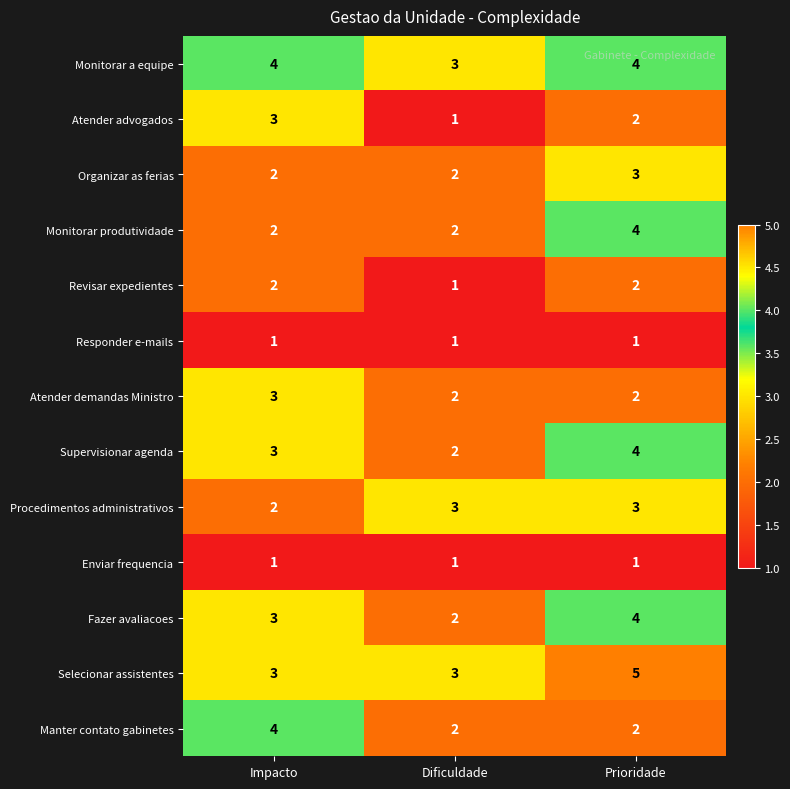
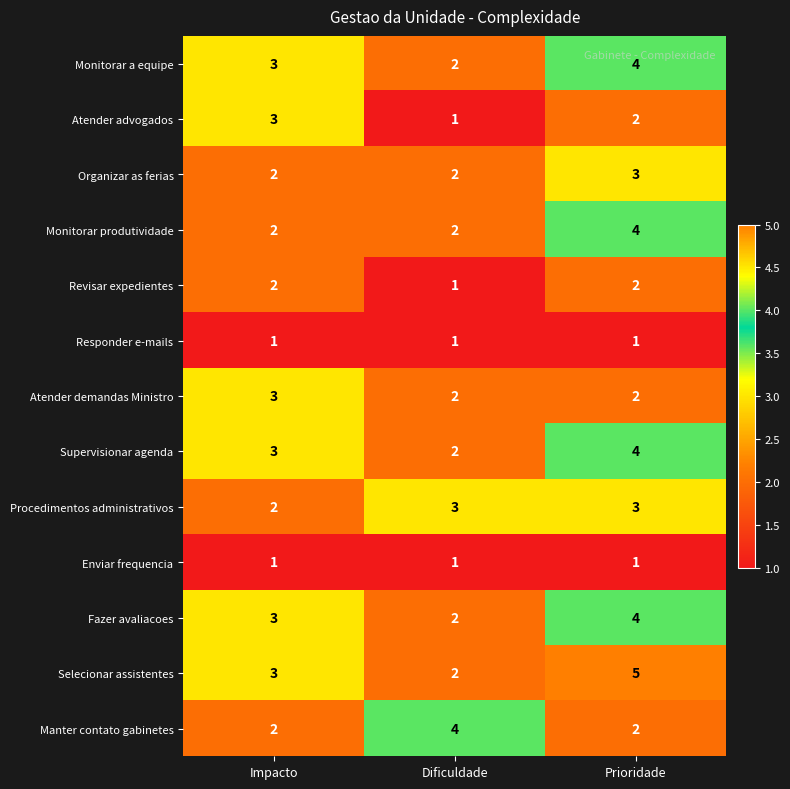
  {
    "Monitorar a equipe": {
-     "Impacto": 4,
-     "Dificuldade": 3
+     "Impacto": 3,
+     "Dificuldade": 2
    },
    "Atender advogados": {
      "Impacto": 3,
      "Dificuldade": 1,
      "Prioridade": 2
    },
    "Organizar as ferias": {
      "Impacto": 2,
      "Dificuldade": 2,
      "Prioridade": 3
    },
    "Monitorar produtividade": {
      "Impacto": 2,
      "Dificuldade": 2,
      "Prioridade": 4
    },
    "Revisar expedientes": {
      "Impacto": 2,
      "Dificuldade": 1,
      "Prioridade": 2
    },
    "Responder e-mails": {
      "Impacto": 1,
      "Dificuldade": 1,
      "Prioridade": 1
    },
    "Atender demandas Ministro": {
      "Impacto": 3,
      "Dificuldade": 2,
      "Prioridade": 2
    },
    "Supervisionar agenda": {
      "Impacto": 3,
      "Dificuldade": 2,
      "Prioridade": 4
    },
    "Procedimentos administrativos": {
      "Impacto": 2,
      "Dificuldade": 3,
      "Prioridade": 3
    },
    "Enviar frequencia": {
      "Impacto": 1,
      "Dificuldade": 1,
      "Prioridade": 1
    },
    "Fazer avaliacoes": {
      "Impacto": 3,
      "Dificuldade": 2,
      "Prioridade": 4
    },
    "Selecionar assistentes": {
      "Impacto": 3,
-     "Dificuldade": 3,
+     "Dificuldade": 2,
      "Prioridade": 5
    },
    "Manter contato gabinetes": {
-     "Impacto": 4,
-     "Dificuldade": 2,
+     "Impacto": 2,
+     "Dificuldade": 4,
      "Prioridade": 2
    }
  }
